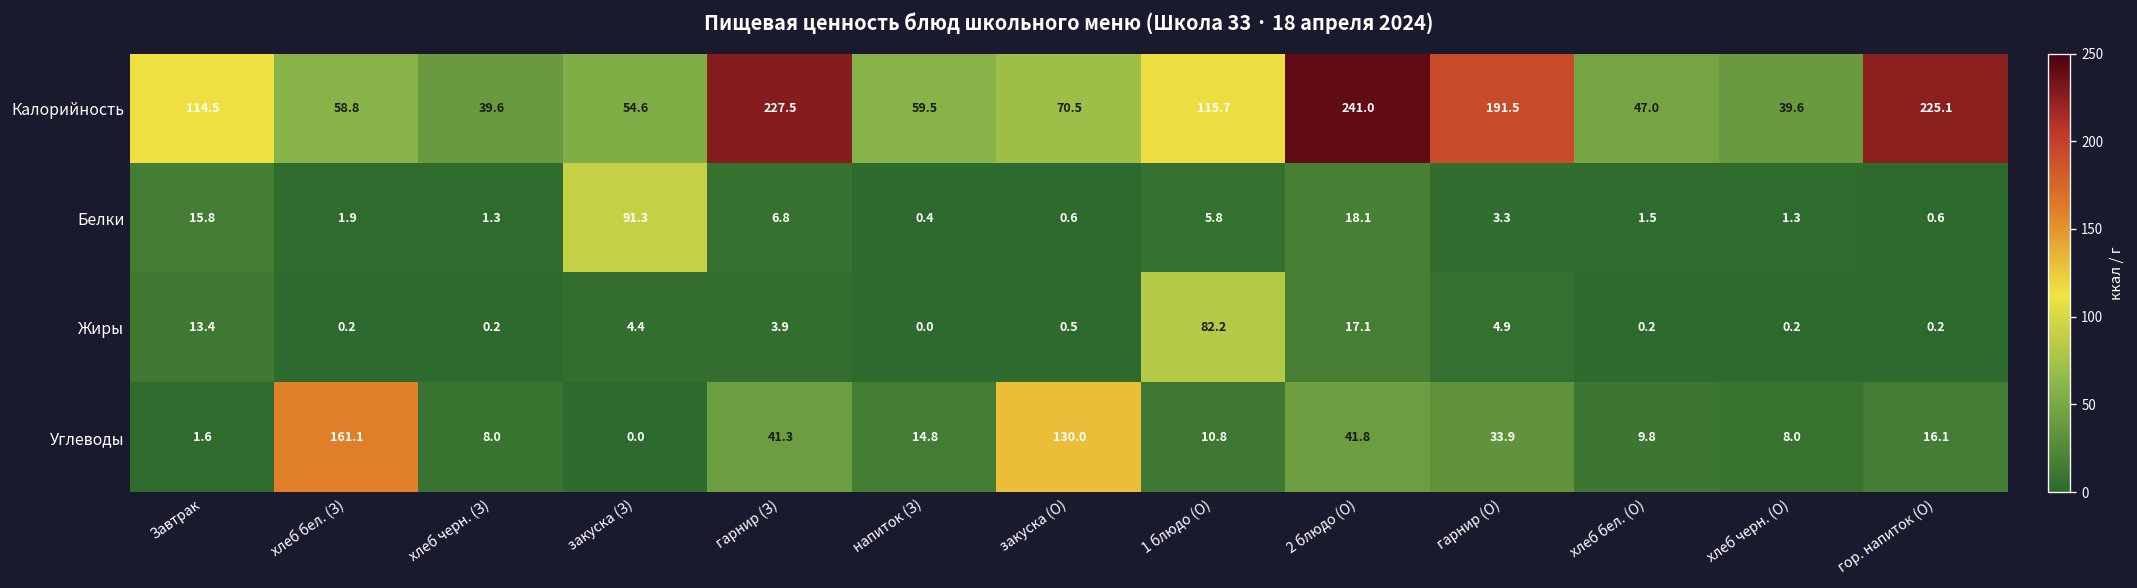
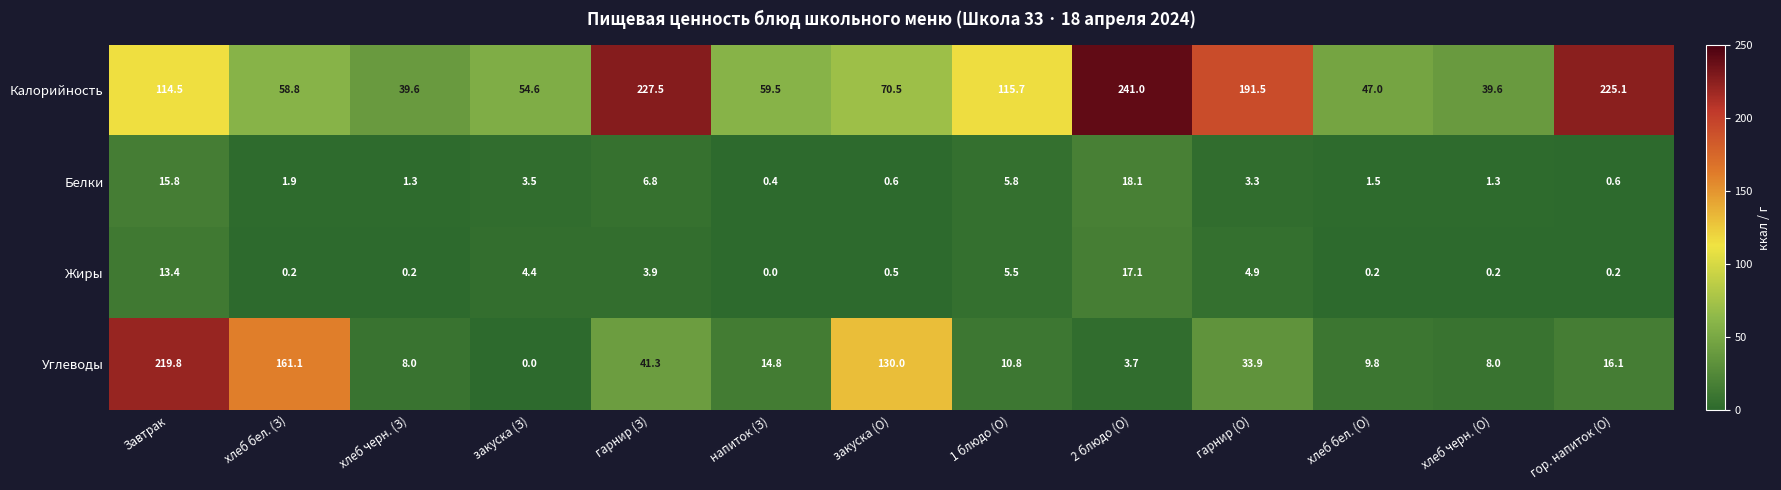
  {
    "Калорийность": {
      "Завтрак": 114.5,
      "хлеб бел. (З)": 58.8,
      "хлеб черн. (З)": 39.6,
      "закуска (З)": 54.6,
      "гарнир (З)": 227.5,
      "напиток (З)": 59.5,
      "закуска (О)": 70.5,
      "1 блюдо (О)": 115.7,
      "2 блюдо (О)": 241.0,
      "гарнир (О)": 191.5,
      "хлеб бел. (О)": 47.0,
      "хлеб черн. (О)": 39.6,
      "гор. напиток (О)": 225.1
    },
    "Белки": {
      "Завтрак": 15.8,
      "хлеб бел. (З)": 1.9,
      "хлеб черн. (З)": 1.3,
-     "закуска (З)": 91.3,
+     "закуска (З)": 3.5,
      "гарнир (З)": 6.8,
      "напиток (З)": 0.4,
      "закуска (О)": 0.6,
      "1 блюдо (О)": 5.8,
      "2 блюдо (О)": 18.1,
      "гарнир (О)": 3.3,
      "хлеб бел. (О)": 1.5,
      "хлеб черн. (О)": 1.3,
      "гор. напиток (О)": 0.6
    },
    "Жиры": {
      "Завтрак": 13.4,
      "хлеб бел. (З)": 0.2,
      "хлеб черн. (З)": 0.2,
      "закуска (З)": 4.4,
      "гарнир (З)": 3.9,
      "напиток (З)": 0.0,
      "закуска (О)": 0.5,
-     "1 блюдо (О)": 82.2,
+     "1 блюдо (О)": 5.5,
      "2 блюдо (О)": 17.1,
      "гарнир (О)": 4.9,
      "хлеб бел. (О)": 0.2,
      "хлеб черн. (О)": 0.2,
      "гор. напиток (О)": 0.2
    },
    "Углеводы": {
-     "Завтрак": 1.6,
+     "Завтрак": 219.8,
      "хлеб бел. (З)": 161.1,
      "хлеб черн. (З)": 8.0,
      "закуска (З)": 0.0,
      "гарнир (З)": 41.3,
      "напиток (З)": 14.8,
      "закуска (О)": 130.0,
      "1 блюдо (О)": 10.8,
-     "2 блюдо (О)": 41.8,
+     "2 блюдо (О)": 3.7,
      "гарнир (О)": 33.9,
      "хлеб бел. (О)": 9.8,
      "хлеб черн. (О)": 8.0,
      "гор. напиток (О)": 16.1
    }
  }
